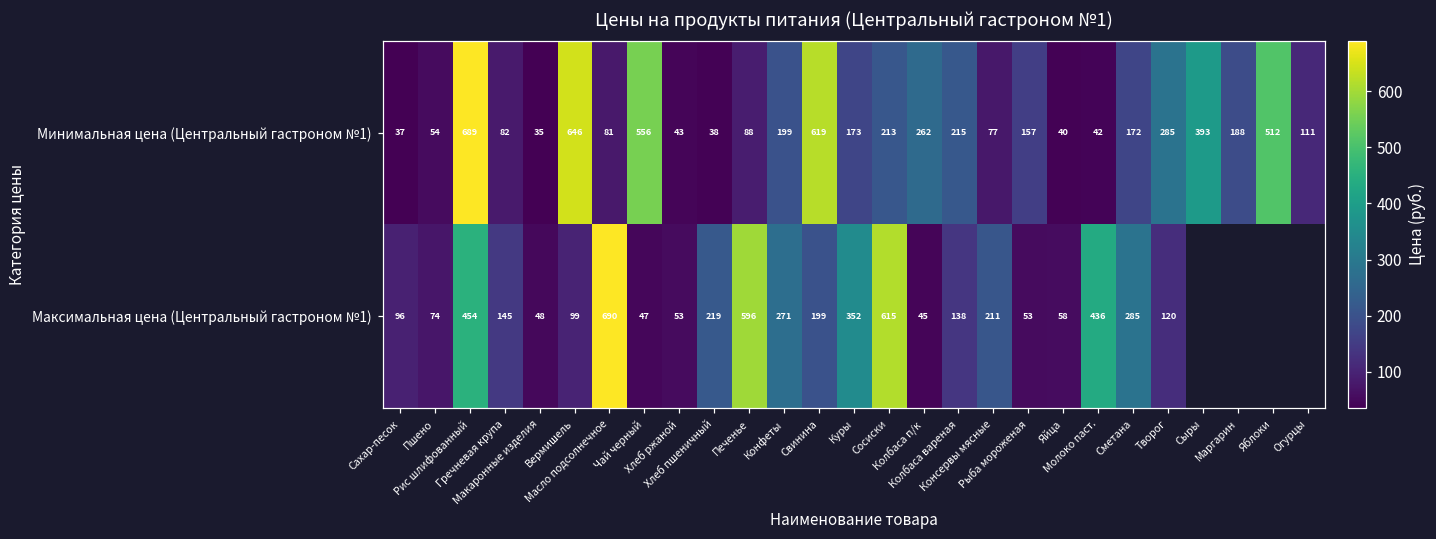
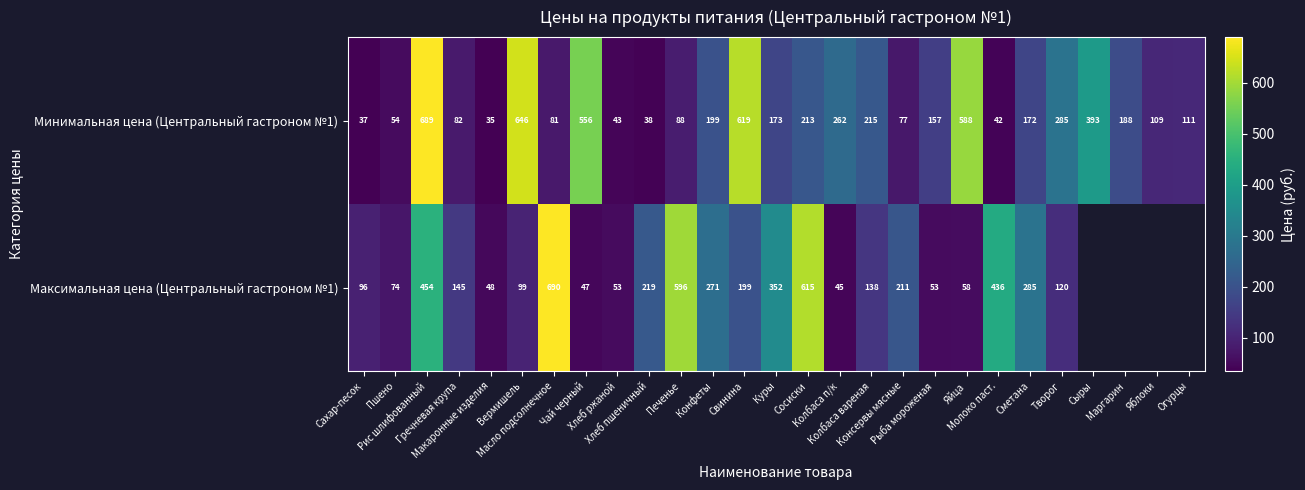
  {
    "Минимальная цена (Центральный гастроном №1)": {
      "Сахар-песок": 37,
      "Пшено": 54,
      "Рис шлифованный": 689,
      "Гречневая крупа": 82,
      "Макаронные изделия": 35,
      "Вермишель": 646,
      "Масло подсолнечное": 81,
      "Чай черный": 556,
      "Хлеб ржаной": 43,
      "Хлеб пшеничный": 38,
      "Печенье": 88,
      "Конфеты": 199,
      "Свинина": 619,
      "Куры": 173,
      "Сосиски": 213,
      "Колбаса п/к": 262,
      "Колбаса вареная": 215,
      "Консервы мясные": 77,
      "Рыба мороженая": 157,
-     "Яйца": 40,
+     "Яйца": 588,
      "Молоко паст.": 42,
      "Сметана": 172,
      "Творог": 285,
      "Сыры": 393,
      "Маргарин": 188,
-     "Яблоки": 512,
+     "Яблоки": 109,
      "Огурцы": 111
    },
    "Максимальная цена (Центральный гастроном №1)": {
      "Сахар-песок": 96,
      "Пшено": 74,
      "Рис шлифованный": 454,
      "Гречневая крупа": 145,
      "Макаронные изделия": 48,
      "Вермишель": 99,
      "Масло подсолнечное": 690,
      "Чай черный": 47,
      "Хлеб ржаной": 53,
      "Хлеб пшеничный": 219,
      "Печенье": 596,
      "Конфеты": 271,
      "Свинина": 199,
      "Куры": 352,
      "Сосиски": 615,
      "Колбаса п/к": 45,
      "Колбаса вареная": 138,
      "Консервы мясные": 211,
      "Рыба мороженая": 53,
      "Яйца": 58,
      "Молоко паст.": 436,
      "Сметана": 285,
      "Творог": 120
    }
  }
